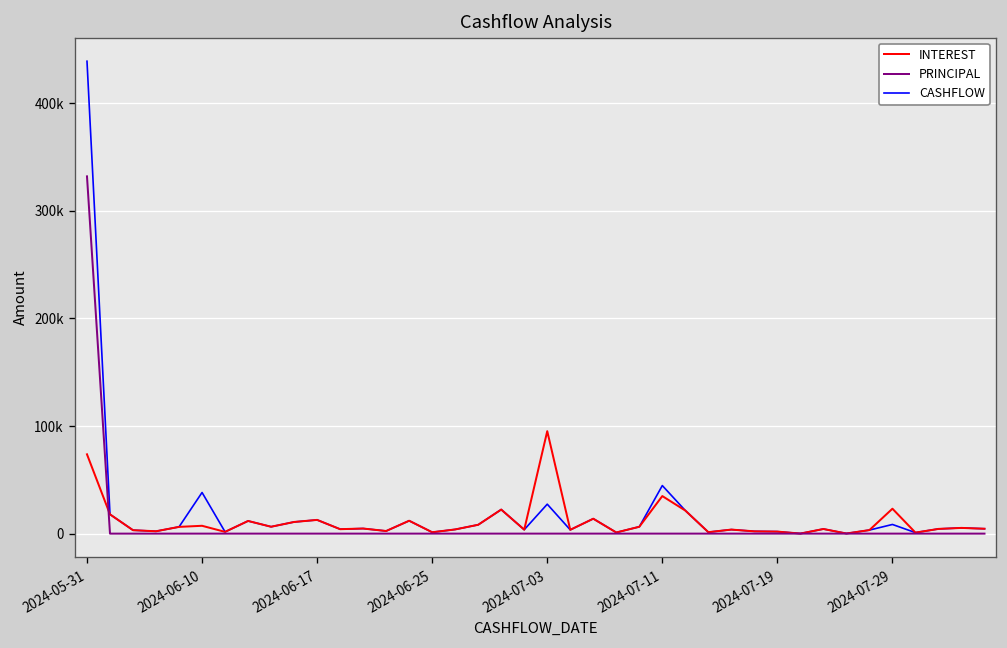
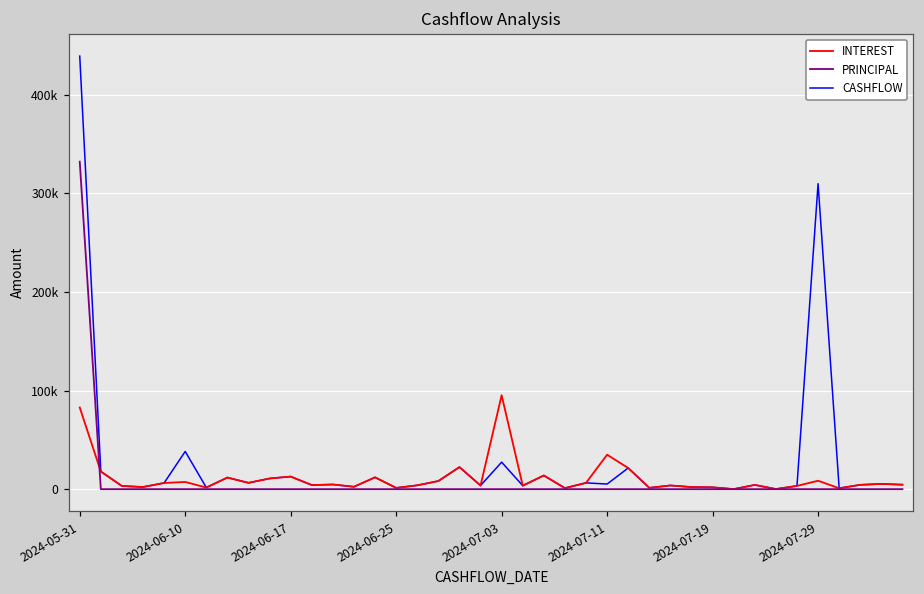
  {
    "INTEREST": {
-     "2024-05-31": 70000,
+     "2024-05-31": 80000,
      "2024-06-10": 10000,
      "2024-07-03": 100000,
      "2024-07-11": 30000,
-     "2024-07-29": 20000
+     "2024-07-29": 10000
    },
    "PRINCIPAL": {
      "2024-05-31": 330000,
      "2024-06-10": 0,
      "2024-06-17": 0,
      "2024-07-03": 0,
      "2024-07-11": 0,
      "2024-07-29": 0
    },
    "CASHFLOW": {
      "2024-05-31": 440000,
      "2024-06-10": 40000,
      "2024-07-03": 30000,
-     "2024-07-11": 40000,
-     "2024-07-29": 10000
+     "2024-07-11": 10000,
+     "2024-07-29": 310000
    }
  }
